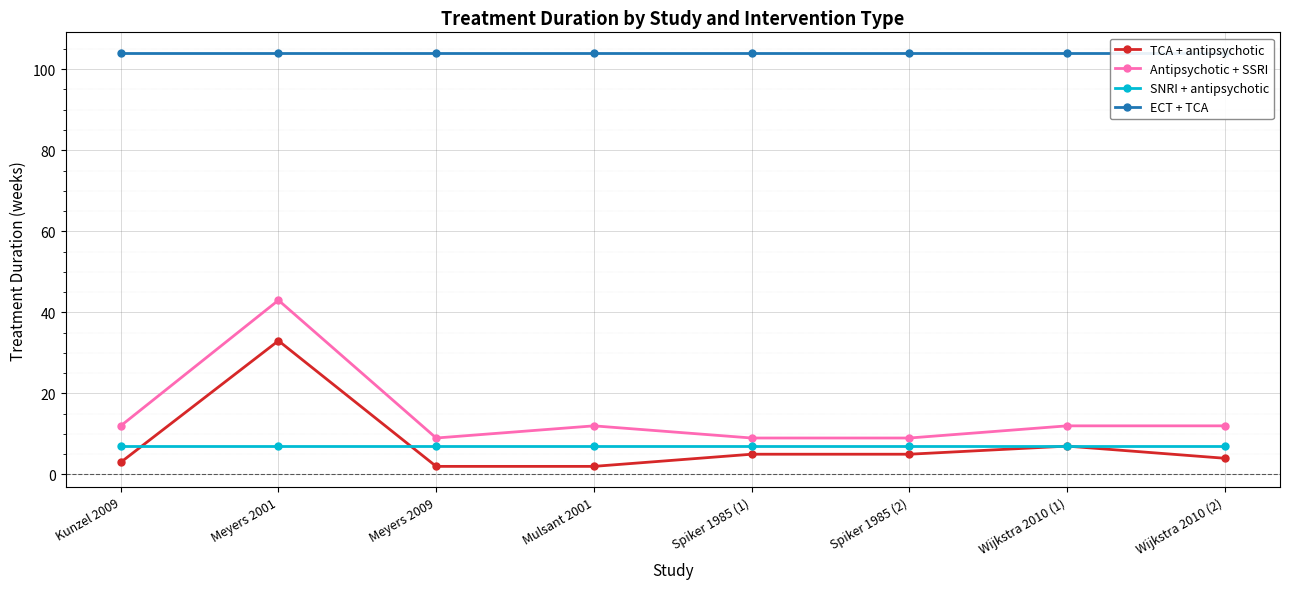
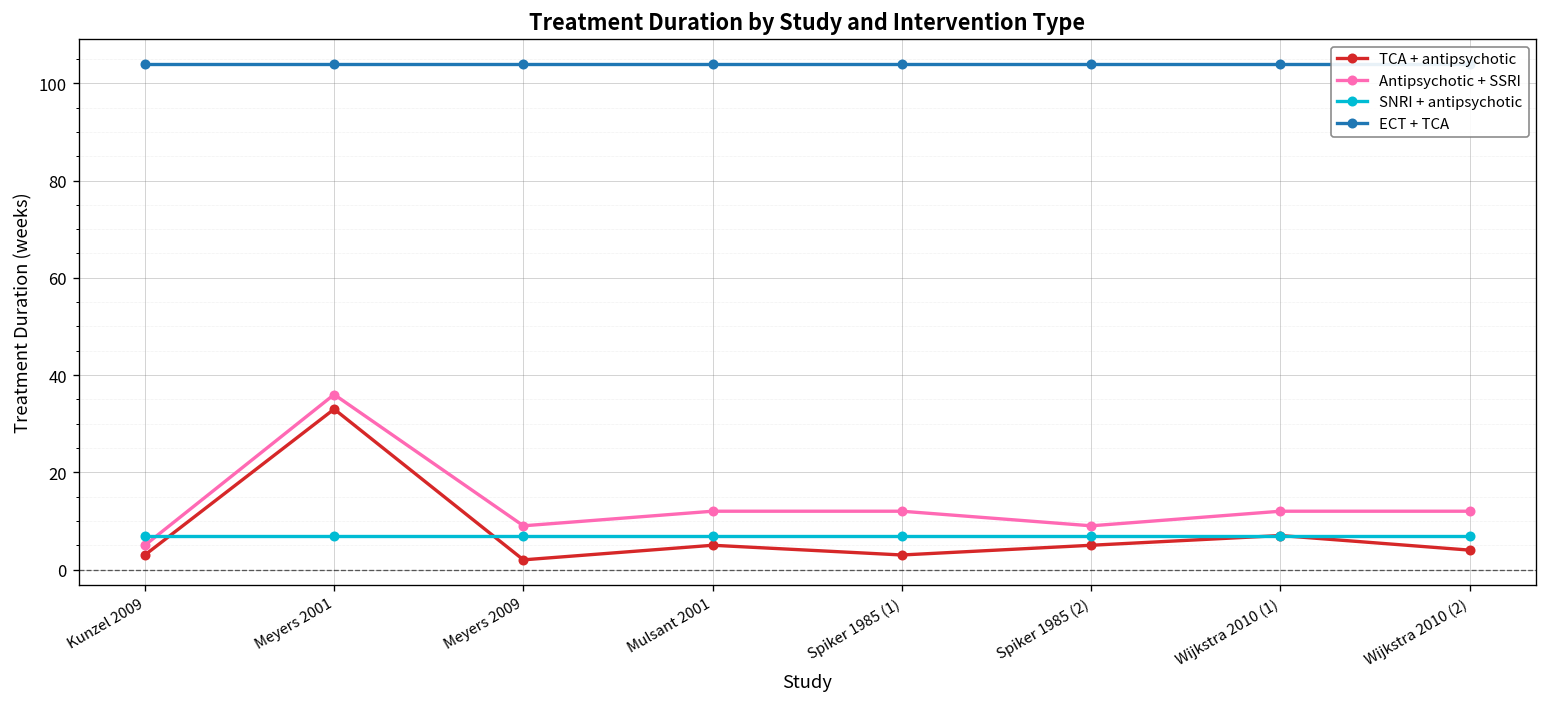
  {
    "TCA + antipsychotic": {
      "Kunzel 2009": 3,
      "Meyers 2001": 33,
      "Meyers 2009": 2,
-     "Mulsant 2001": 2,
-     "Spiker 1985 (1)": 5,
+     "Mulsant 2001": 5,
+     "Spiker 1985 (1)": 3,
      "Spiker 1985 (2)": 5,
      "Wijkstra 2010 (2)": 4
    },
    "Antipsychotic + SSRI": {
-     "Kunzel 2009": 12,
-     "Meyers 2001": 43,
+     "Kunzel 2009": 5,
+     "Meyers 2001": 36,
      "Meyers 2009": 9,
      "Mulsant 2001": 12,
-     "Spiker 1985 (1)": 9,
+     "Spiker 1985 (1)": 12,
      "Spiker 1985 (2)": 9,
      "Wijkstra 2010 (1)": 12,
      "Wijkstra 2010 (2)": 12
    },
    "SNRI + antipsychotic": {
      "Kunzel 2009": 7,
      "Meyers 2001": 7,
      "Meyers 2009": 7,
      "Mulsant 2001": 7,
      "Spiker 1985 (1)": 7,
      "Spiker 1985 (2)": 7,
      "Wijkstra 2010 (2)": 7
    },
    "ECT + TCA": {
      "Kunzel 2009": 104,
      "Meyers 2001": 104,
      "Meyers 2009": 104,
      "Mulsant 2001": 104,
      "Spiker 1985 (1)": 104,
      "Spiker 1985 (2)": 104,
      "Wijkstra 2010 (1)": 104
    }
  }
